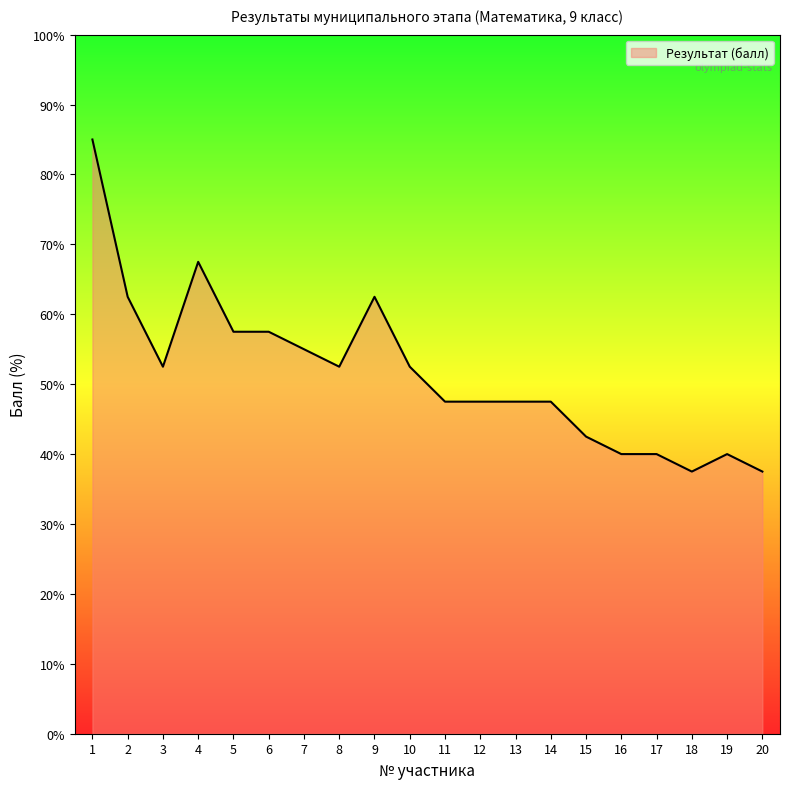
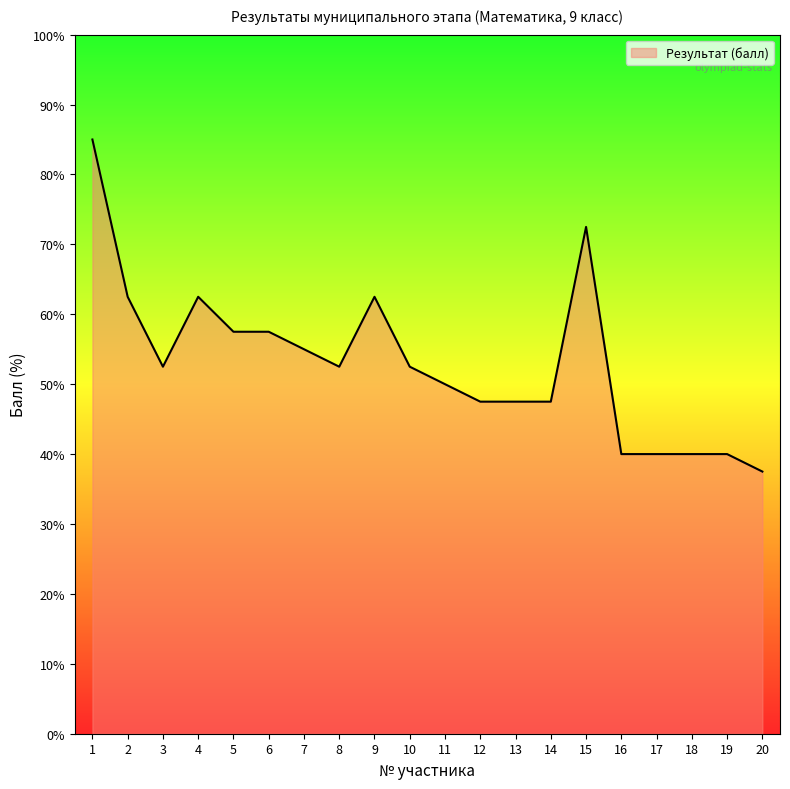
  {
    "1": "85%",
    "2": "63%",
    "3": "53%",
-   "4": "68%",
+   "4": "63%",
    "5": "57%",
    "6": "57%",
    "7": "55%",
    "8": "53%",
    "9": "63%",
    "10": "53%",
-   "11": "48%",
+   "11": "50%",
    "12": "48%",
    "13": "48%",
    "14": "48%",
-   "15": "43%",
+   "15": "73%",
    "16": "40%",
    "17": "40%",
-   "18": "38%",
+   "18": "40%",
    "19": "40%",
    "20": "38%"
  }
